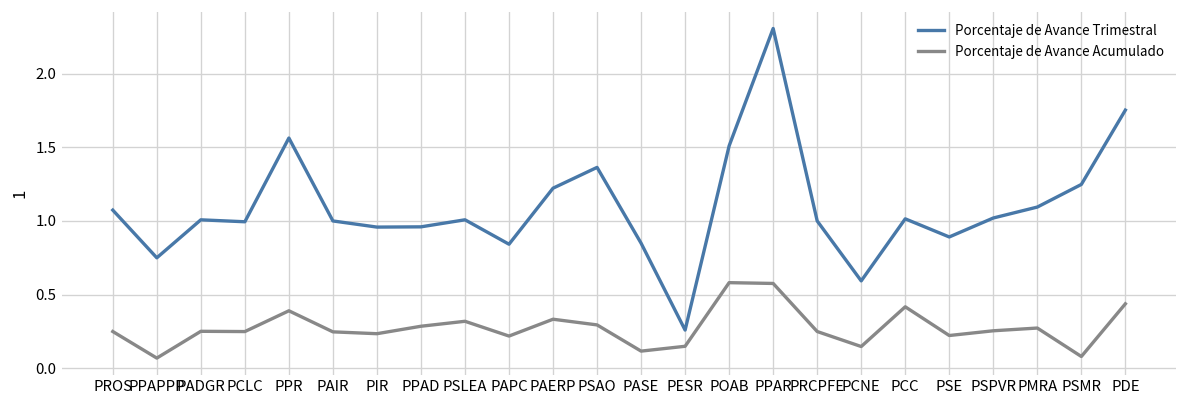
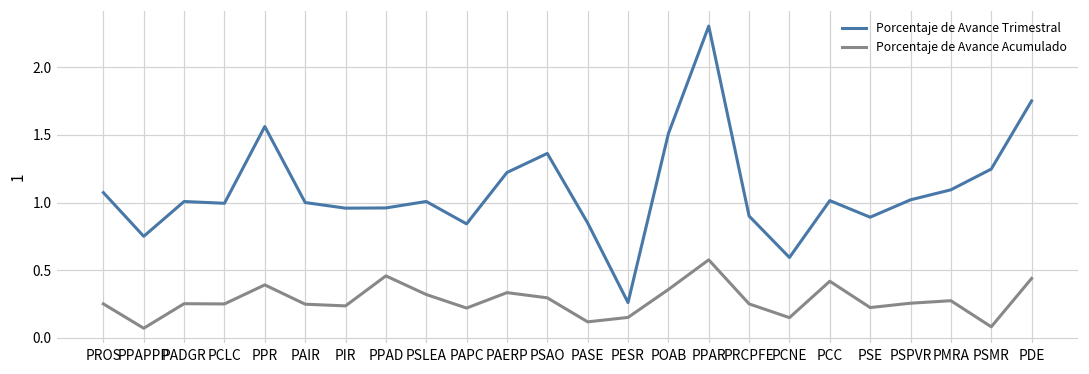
  {
    "Porcentaje de Avance Trimestral": {
      "PROS": 1.07,
      "PCLC": 1.0,
      "PPR": 1.56,
      "PAIR": 1.0,
      "PIR": 0.96,
      "PPAD": 0.96,
      "PSLEA": 1.0,
      "PAPC": 0.84,
      "PAERP": 1.22,
      "PSAO": 1.36,
      "PASE": 0.85,
      "PESR": 0.26,
      "POAB": 1.5,
      "PPAR": 2.3,
-     "PRCPFE": 1.0,
+     "PRCPFE": 0.9,
      "PCNE": 0.6,
      "PCC": 1.0,
      "PSE": 0.9,
      "PSPVR": 1.0,
      "PMRA": 1.1,
      "PSMR": 1.25,
      "PDE": 1.75
    },
    "Porcentaje de Avance Acumulado": {
      "PROS": 0.25,
      "PCLC": 0.25,
      "PPR": 0.39,
      "PAIR": 0.25,
      "PIR": 0.24,
-     "PPAD": 0.29,
+     "PPAD": 0.46,
      "PSLEA": 0.32,
      "PAPC": 0.22,
      "PAERP": 0.33,
      "PSAO": 0.29,
      "PASE": 0.12,
      "PESR": 0.15,
-     "POAB": 0.58,
+     "POAB": 0.36,
      "PPAR": 0.58,
      "PRCPFE": 0.25,
      "PCNE": 0.15,
      "PCC": 0.42,
      "PSE": 0.22,
      "PSPVR": 0.26,
      "PMRA": 0.27,
      "PSMR": 0.08,
      "PDE": 0.44
    }
  }
